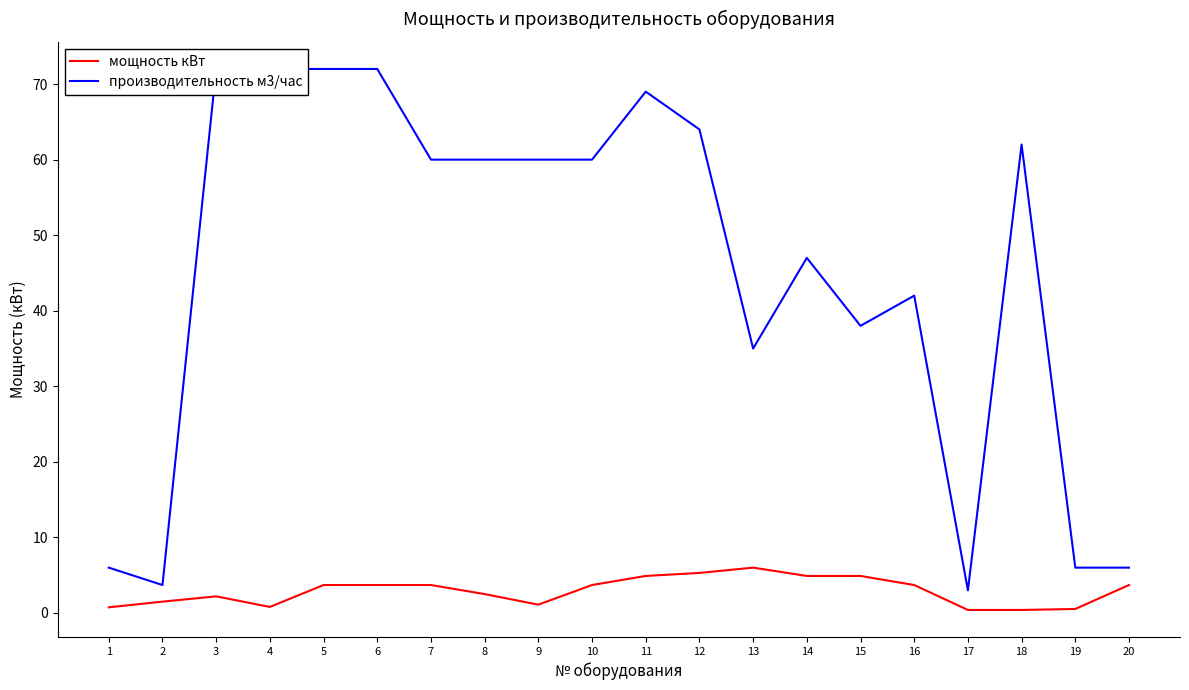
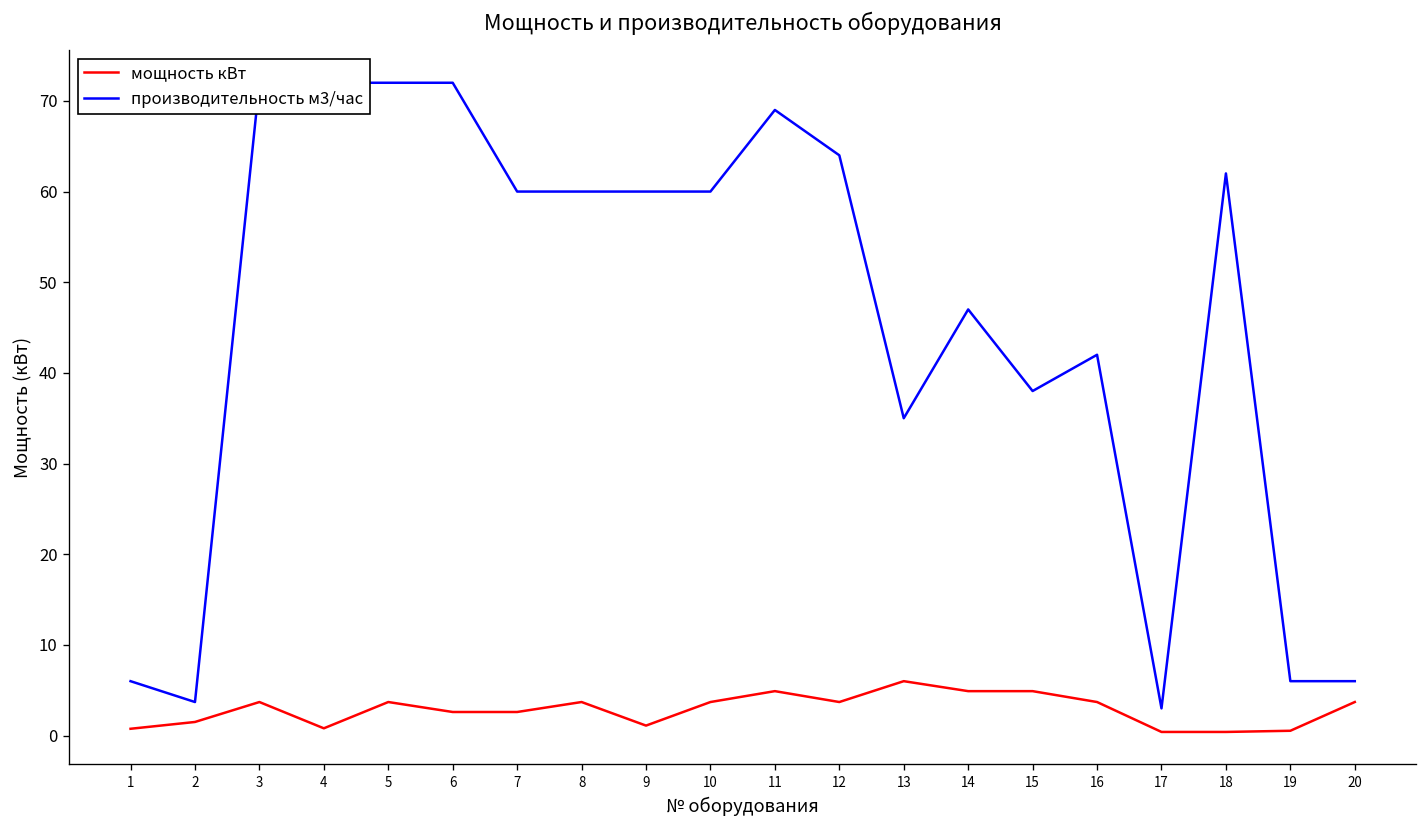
  {
    "мощность кВт": {
      "1": 1,
      "2": 2,
-     "3": 2,
+     "3": 4,
      "4": 1,
      "5": 4,
-     "6": 4,
-     "7": 4,
-     "8": 3,
+     "6": 3,
+     "7": 3,
+     "8": 4,
      "9": 1,
      "10": 4,
      "11": 5,
-     "12": 5,
+     "12": 4,
      "13": 6,
      "14": 5,
      "15": 5,
      "16": 4,
      "17": 0,
      "18": 0,
      "19": 1,
      "20": 4
    },
    "производительность м3/час": {
      "1": 6,
      "2": 4,
      "5": 72,
      "6": 72,
      "7": 60,
      "8": 60,
      "9": 60,
      "10": 60,
      "11": 69,
      "12": 64,
      "13": 35,
      "14": 47,
      "15": 38,
      "16": 42,
      "17": 3,
      "18": 62,
      "19": 6,
      "20": 6
    }
  }
